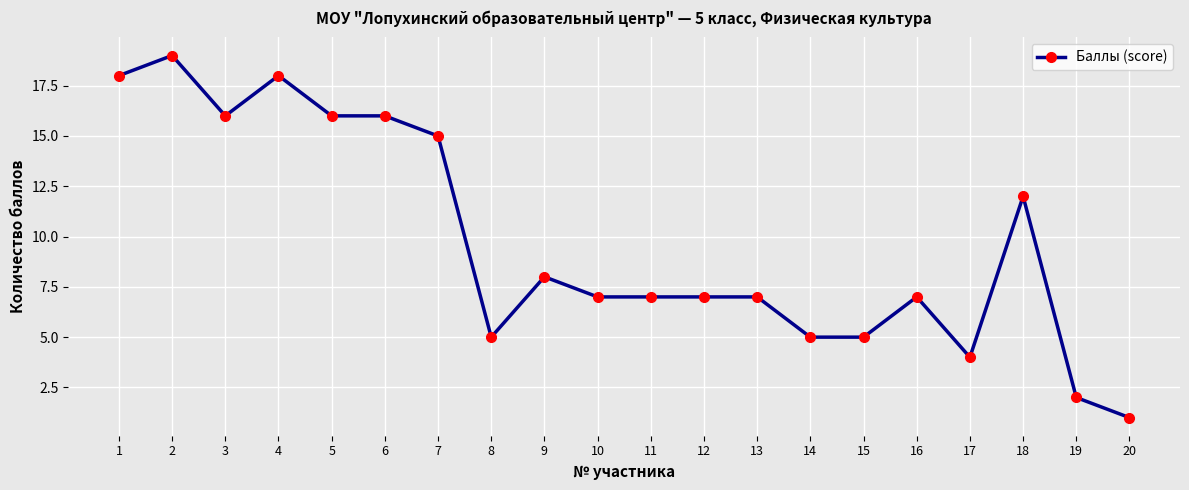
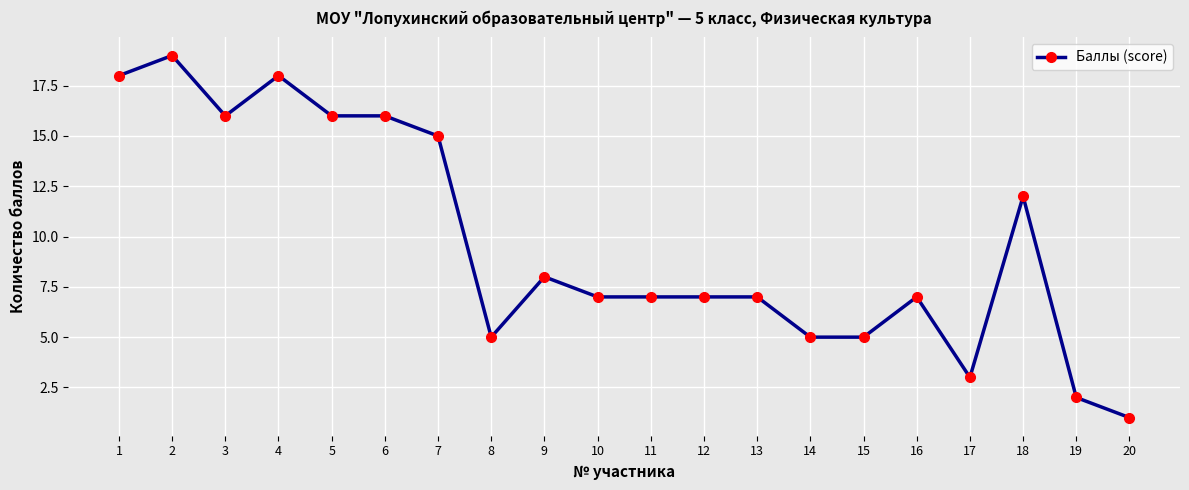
  {
    "1": 18,
    "2": 19,
    "3": 16,
    "4": 18,
    "5": 16,
    "6": 16,
    "7": 15,
    "8": 5,
    "9": 8,
    "10": 7,
    "11": 7,
    "12": 7,
    "13": 7,
    "14": 5,
    "15": 5,
    "16": 7,
-   "17": 4,
+   "17": 3,
    "18": 12,
    "19": 2,
    "20": 1
  }
